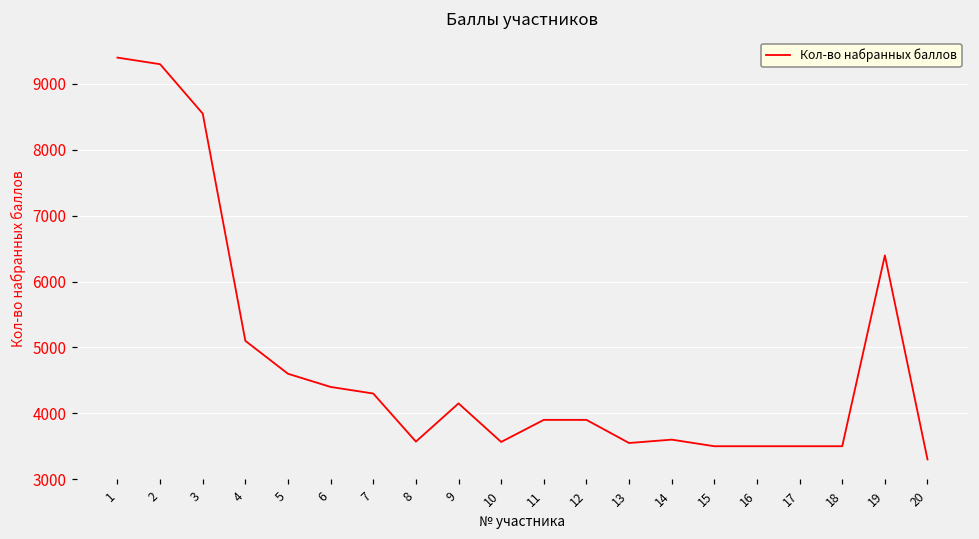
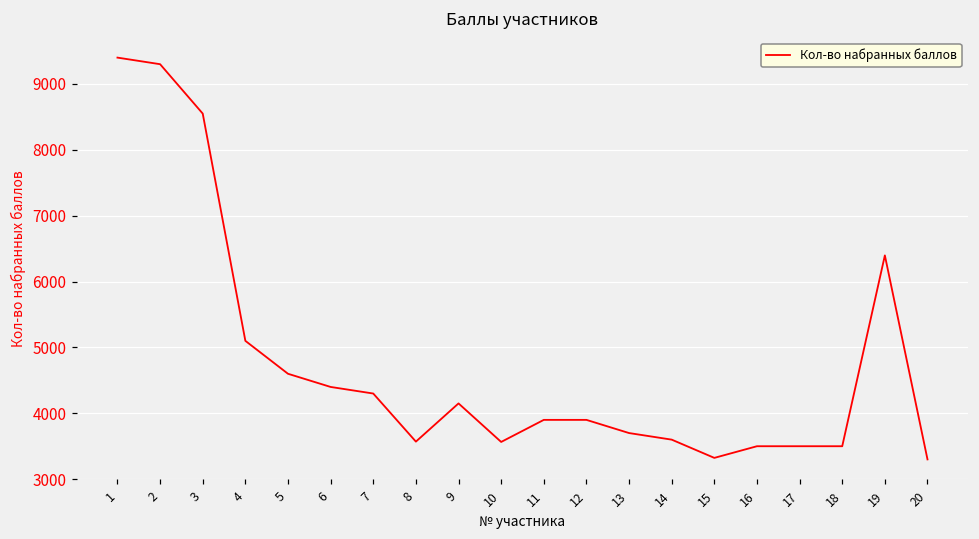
  {
    "1": 9400,
    "2": 9300,
    "3": 8600,
    "4": 5100,
    "5": 4600,
    "6": 4400,
    "7": 4300,
    "8": 3600,
    "9": 4200,
    "10": 3600,
    "11": 3900,
    "12": 3900,
-   "13": 3500,
+   "13": 3700,
    "14": 3600,
-   "15": 3500,
+   "15": 3300,
    "16": 3500,
    "17": 3500,
    "18": 3500,
    "19": 6400,
    "20": 3300
  }
